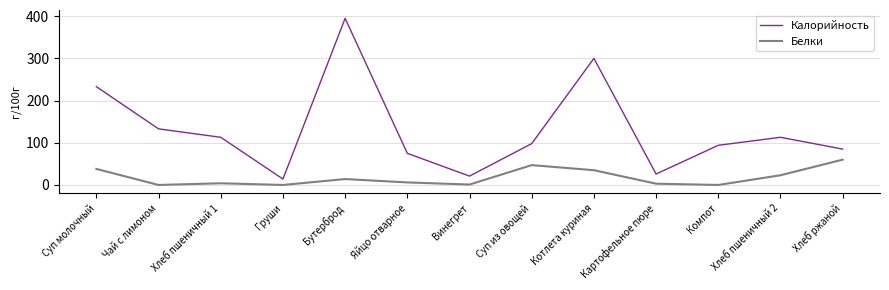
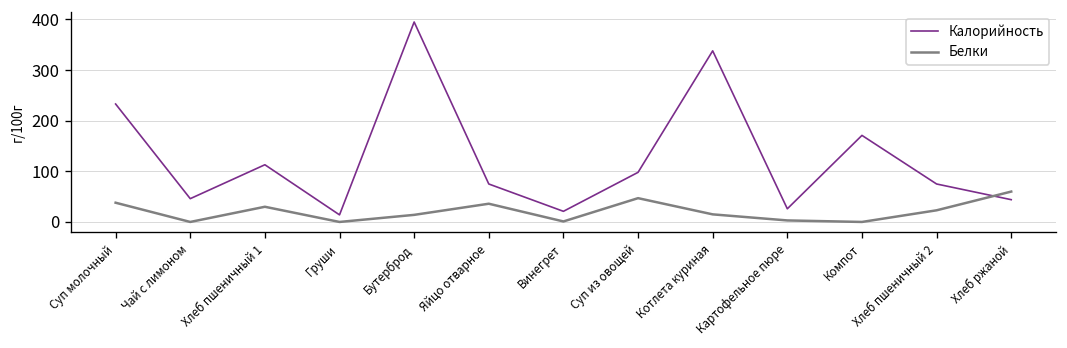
  {
    "Калорийность": {
      "Суп молочный": 230,
-     "Чай с лимоном": 130,
+     "Чай с лимоном": 50,
      "Хлеб пшеничный 1": 110,
      "Груши": 10,
      "Бутерброд": 400,
      "Яйцо отварное": 80,
      "Винегрет": 20,
      "Суп из овощей": 100,
-     "Котлета куриная": 300,
+     "Котлета куриная": 340,
      "Картофельное пюре": 30,
-     "Компот": 90,
-     "Хлеб пшеничный 2": 110,
-     "Хлеб ржаной": 90
+     "Компот": 170,
+     "Хлеб пшеничный 2": 80,
+     "Хлеб ржаной": 40
    },
    "Белки": {
      "Суп молочный": 40,
      "Чай с лимоном": 0,
-     "Хлеб пшеничный 1": 0,
+     "Хлеб пшеничный 1": 30,
      "Груши": 0,
      "Бутерброд": 10,
-     "Яйцо отварное": 10,
+     "Яйцо отварное": 40,
      "Винегрет": 0,
      "Суп из овощей": 50,
-     "Котлета куриная": 40,
+     "Котлета куриная": 20,
      "Картофельное пюре": 0,
      "Компот": 0,
      "Хлеб пшеничный 2": 20,
      "Хлеб ржаной": 60
    }
  }
